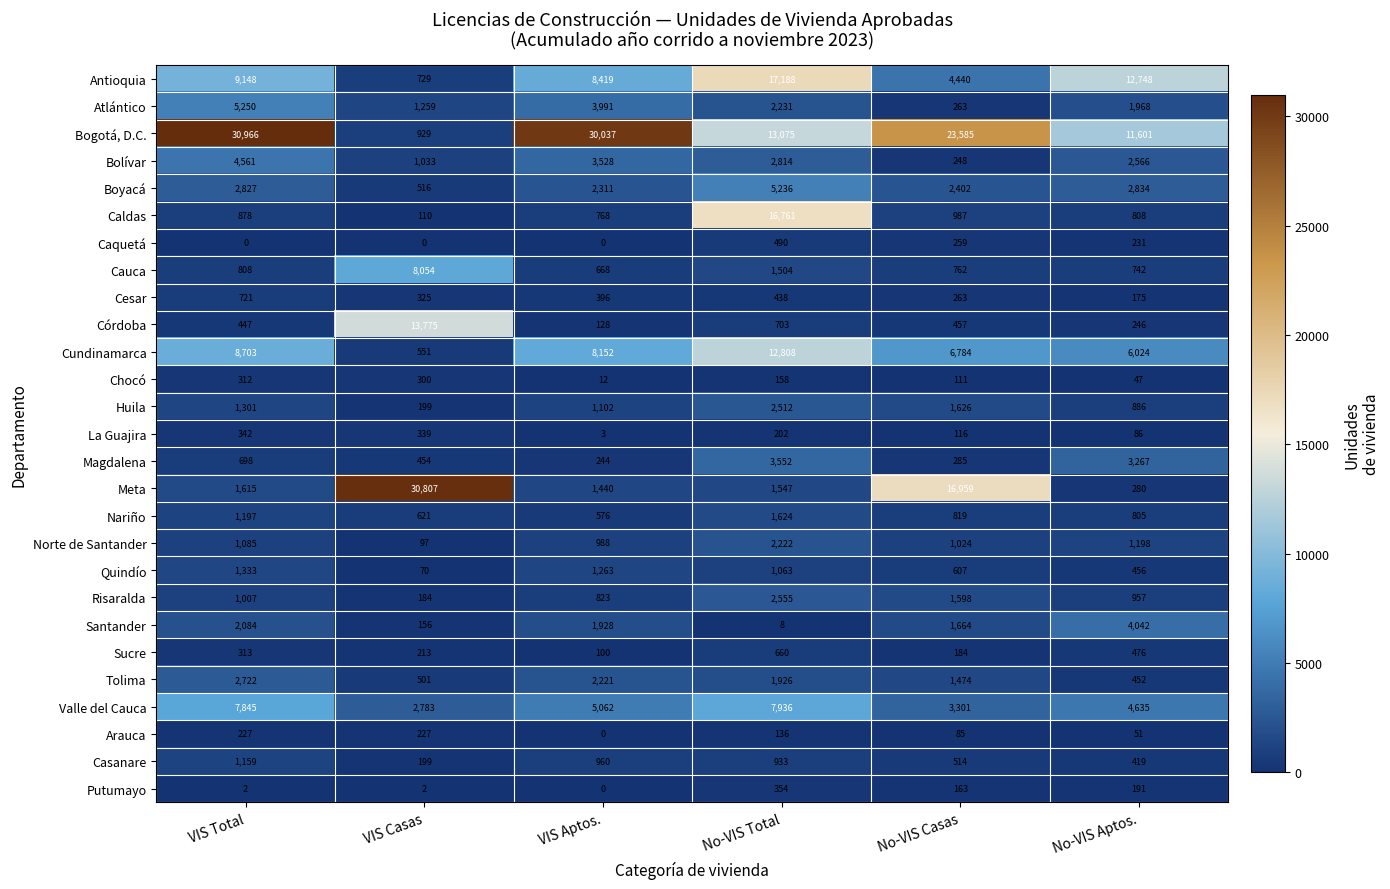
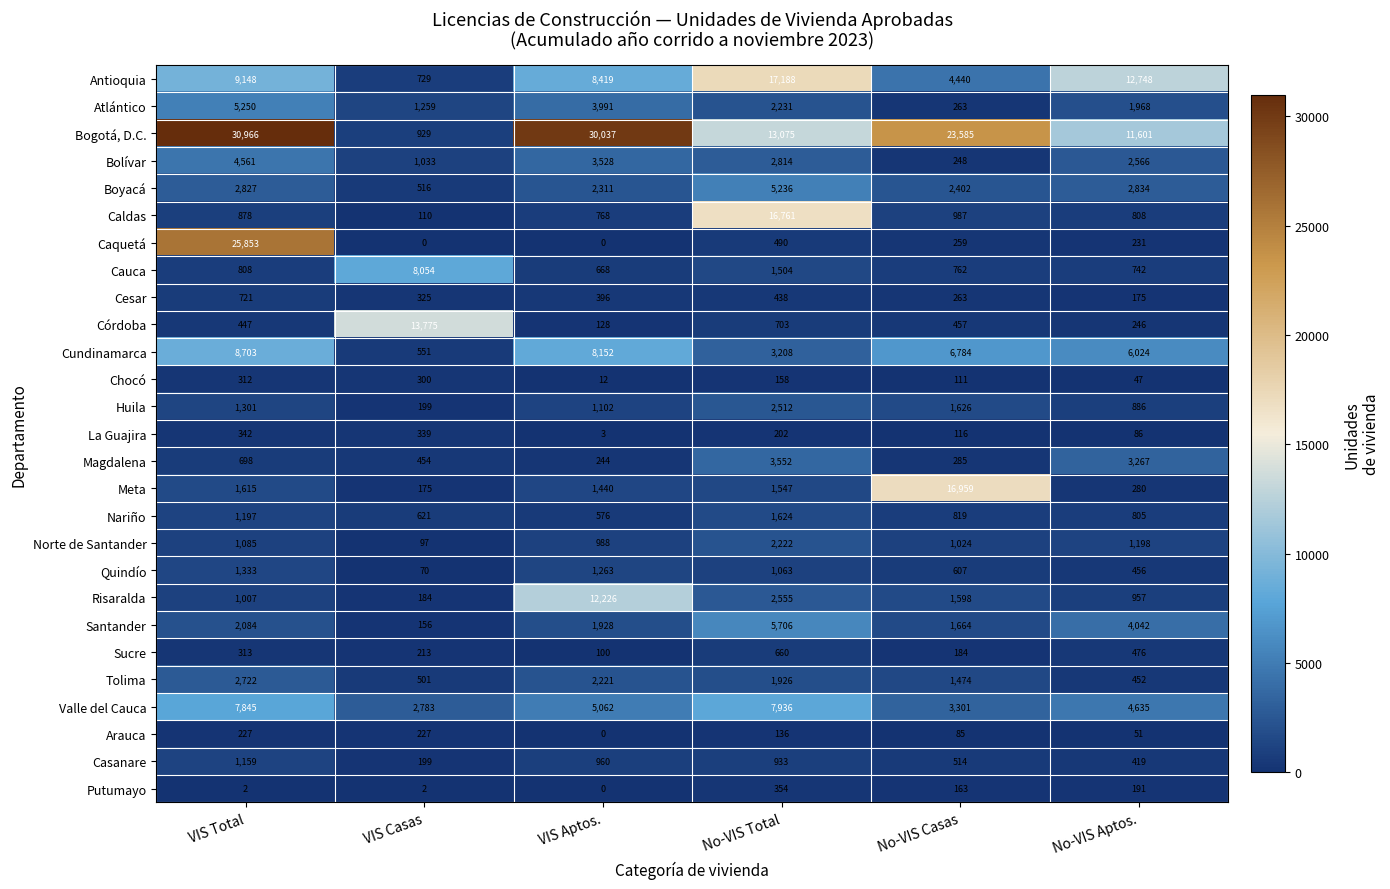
  {
    "Antioquia": {
      "VIS Total": "9,148",
      "VIS Casas": "729",
      "VIS Aptos.": "8,419",
      "No-VIS Total": "17,188",
      "No-VIS Casas": "4,440",
      "No-VIS Aptos.": "12,748"
    },
    "Atlántico": {
      "VIS Total": "5,250",
      "VIS Casas": "1,259",
      "VIS Aptos.": "3,991",
      "No-VIS Total": "2,231",
      "No-VIS Casas": "263",
      "No-VIS Aptos.": "1,968"
    },
    "Bogotá, D.C.": {
      "VIS Total": "30,966",
      "VIS Casas": "929",
      "VIS Aptos.": "30,037",
      "No-VIS Total": "13,075",
      "No-VIS Casas": "23,585",
      "No-VIS Aptos.": "11,601"
    },
    "Bolívar": {
      "VIS Total": "4,561",
      "VIS Casas": "1,033",
      "VIS Aptos.": "3,528",
      "No-VIS Total": "2,814",
      "No-VIS Casas": "248",
      "No-VIS Aptos.": "2,566"
    },
    "Boyacá": {
      "VIS Total": "2,827",
      "VIS Casas": "516",
      "VIS Aptos.": "2,311",
      "No-VIS Total": "5,236",
      "No-VIS Casas": "2,402",
      "No-VIS Aptos.": "2,834"
    },
    "Caldas": {
      "VIS Total": "878",
      "VIS Casas": "110",
      "VIS Aptos.": "768",
      "No-VIS Total": "16,761",
      "No-VIS Casas": "987",
      "No-VIS Aptos.": "808"
    },
    "Caquetá": {
-     "VIS Total": "0",
+     "VIS Total": "25,853",
      "VIS Casas": "0",
      "VIS Aptos.": "0",
      "No-VIS Total": "490",
      "No-VIS Casas": "259",
      "No-VIS Aptos.": "231"
    },
    "Cauca": {
      "VIS Total": "808",
      "VIS Casas": "8,054",
      "VIS Aptos.": "668",
      "No-VIS Total": "1,504",
      "No-VIS Casas": "762",
      "No-VIS Aptos.": "742"
    },
    "Cesar": {
      "VIS Total": "721",
      "VIS Casas": "325",
      "VIS Aptos.": "396",
      "No-VIS Total": "438",
      "No-VIS Casas": "263",
      "No-VIS Aptos.": "175"
    },
    "Córdoba": {
      "VIS Total": "447",
      "VIS Aptos.": "128",
      "No-VIS Total": "703",
      "No-VIS Casas": "457",
      "No-VIS Aptos.": "246"
    },
    "Cundinamarca": {
      "VIS Total": "8,703",
      "VIS Casas": "551",
      "VIS Aptos.": "8,152",
-     "No-VIS Total": "12,808",
+     "No-VIS Total": "3,208",
      "No-VIS Casas": "6,784",
      "No-VIS Aptos.": "6,024"
    },
    "Chocó": {
      "VIS Total": "312",
      "VIS Casas": "300",
      "VIS Aptos.": "12",
      "No-VIS Total": "158",
      "No-VIS Casas": "111",
      "No-VIS Aptos.": "47"
    },
    "Huila": {
      "VIS Total": "1,301",
      "VIS Casas": "199",
      "VIS Aptos.": "1,102",
      "No-VIS Total": "2,512",
      "No-VIS Casas": "1,626",
      "No-VIS Aptos.": "886"
    },
    "La Guajira": {
      "VIS Total": "342",
      "VIS Casas": "339",
      "VIS Aptos.": "3",
      "No-VIS Total": "202",
      "No-VIS Casas": "116",
      "No-VIS Aptos.": "86"
    },
    "Magdalena": {
      "VIS Total": "698",
      "VIS Casas": "454",
      "VIS Aptos.": "244",
      "No-VIS Total": "3,552",
      "No-VIS Casas": "285",
      "No-VIS Aptos.": "3,267"
    },
    "Meta": {
      "VIS Total": "1,615",
-     "VIS Casas": "30,807",
+     "VIS Casas": "175",
      "VIS Aptos.": "1,440",
      "No-VIS Total": "1,547",
      "No-VIS Casas": "16,959",
      "No-VIS Aptos.": "280"
    },
    "Nariño": {
      "VIS Total": "1,197",
      "VIS Casas": "621",
      "VIS Aptos.": "576",
      "No-VIS Total": "1,624",
      "No-VIS Casas": "819",
      "No-VIS Aptos.": "805"
    },
    "Norte de Santander": {
      "VIS Total": "1,085",
      "VIS Casas": "97",
      "VIS Aptos.": "988",
      "No-VIS Total": "2,222",
      "No-VIS Casas": "1,024",
      "No-VIS Aptos.": "1,198"
    },
    "Quindío": {
      "VIS Total": "1,333",
      "VIS Casas": "70",
      "VIS Aptos.": "1,263",
      "No-VIS Total": "1,063",
      "No-VIS Casas": "607",
      "No-VIS Aptos.": "456"
    },
    "Risaralda": {
      "VIS Total": "1,007",
      "VIS Casas": "184",
-     "VIS Aptos.": "823",
+     "VIS Aptos.": "12,226",
      "No-VIS Total": "2,555",
      "No-VIS Casas": "1,598",
      "No-VIS Aptos.": "957"
    },
    "Santander": {
      "VIS Total": "2,084",
      "VIS Casas": "156",
      "VIS Aptos.": "1,928",
-     "No-VIS Total": "8",
+     "No-VIS Total": "5,706",
      "No-VIS Casas": "1,664",
      "No-VIS Aptos.": "4,042"
    },
    "Sucre": {
      "VIS Total": "313",
      "VIS Casas": "213",
      "VIS Aptos.": "100",
      "No-VIS Total": "660",
      "No-VIS Casas": "184",
      "No-VIS Aptos.": "476"
    },
    "Tolima": {
      "VIS Total": "2,722",
      "VIS Casas": "501",
      "VIS Aptos.": "2,221",
      "No-VIS Total": "1,926",
      "No-VIS Casas": "1,474",
      "No-VIS Aptos.": "452"
    },
    "Valle del Cauca": {
      "VIS Total": "7,845",
      "VIS Casas": "2,783",
      "VIS Aptos.": "5,062",
      "No-VIS Total": "7,936",
      "No-VIS Casas": "3,301",
      "No-VIS Aptos.": "4,635"
    },
    "Arauca": {
      "VIS Total": "227",
      "VIS Casas": "227",
      "VIS Aptos.": "0",
      "No-VIS Total": "136",
      "No-VIS Casas": "85",
      "No-VIS Aptos.": "51"
    },
    "Casanare": {
      "VIS Total": "1,159",
      "VIS Casas": "199",
      "VIS Aptos.": "960",
      "No-VIS Total": "933",
      "No-VIS Casas": "514",
      "No-VIS Aptos.": "419"
    },
    "Putumayo": {
      "VIS Total": "2",
      "VIS Casas": "2",
      "VIS Aptos.": "0",
      "No-VIS Total": "354",
      "No-VIS Casas": "163",
      "No-VIS Aptos.": "191"
    }
  }
